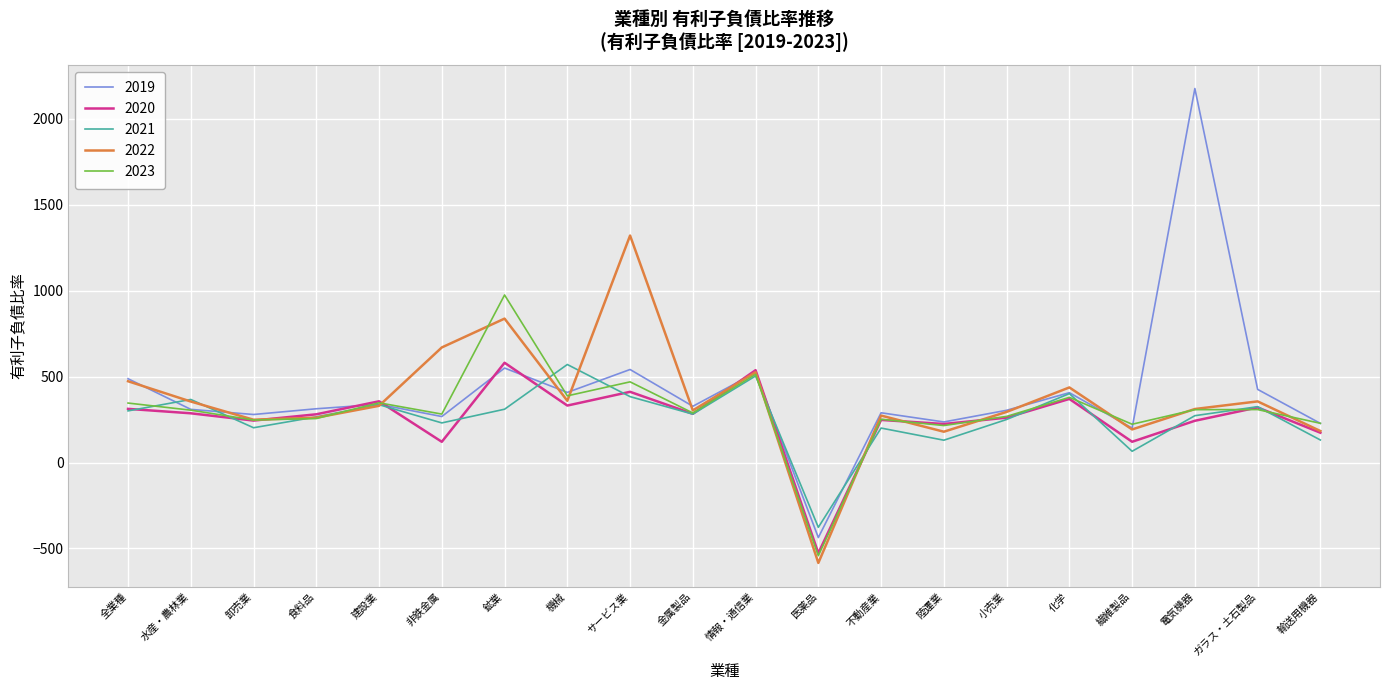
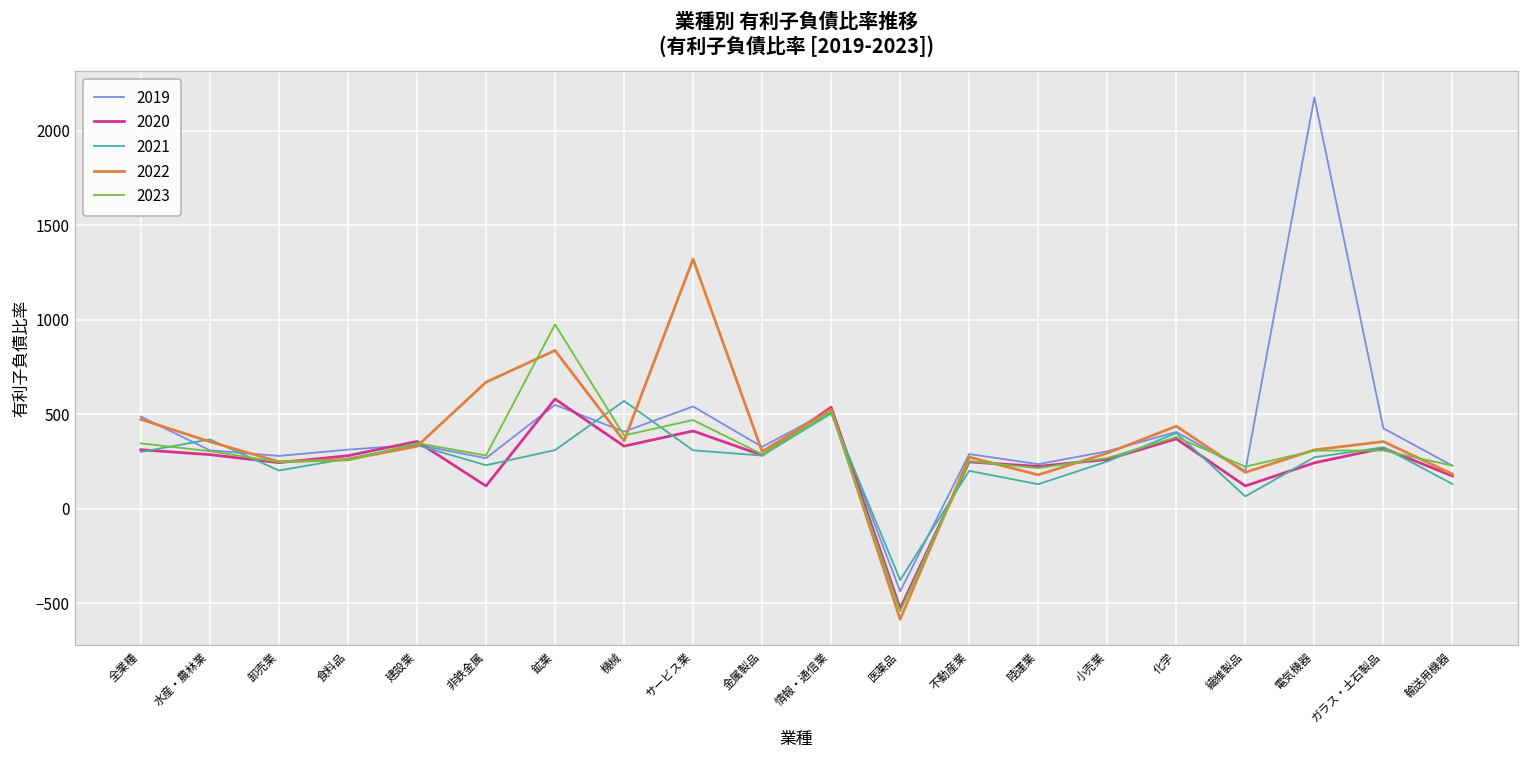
  {
    "2019": {
      "卸売業": 280,
      "食料品": 310,
      "鉱業": 550,
      "機械": 410,
      "サービス業": 540,
      "金属製品": 330,
      "医薬品": -440,
      "不動産業": 290,
      "電気機器": 2180,
      "ガラス・土石製品": 430
    },
    "2020": {
      "水産・農林業": 290,
      "食料品": 280,
      "非鉄金属": 120,
      "鉱業": 580,
      "機械": 330,
      "サービス業": 410,
      "繊維製品": 120,
      "電気機器": 240
    },
    "2021": {
      "卸売業": 200,
      "非鉄金属": 230,
      "鉱業": 310,
      "機械": 570,
-     "サービス業": 380,
+     "サービス業": 310,
      "医薬品": -380,
      "不動産業": 200,
      "陸運業": 130,
      "繊維製品": 70,
      "電気機器": 270,
      "輸送用機器": 130
    },
    "2022": {
      "非鉄金属": 670,
      "鉱業": 840,
      "機械": 360,
      "サービス業": 1320,
      "金属製品": 300,
      "医薬品": -580,
      "不動産業": 270,
      "陸運業": 180,
      "化学": 440,
      "ガラス・土石製品": 360
    },
    "2023": {
      "全業種": 350,
      "鉱業": 980,
      "機械": 390,
      "サービス業": 470,
      "繊維製品": 220
    }
  }
